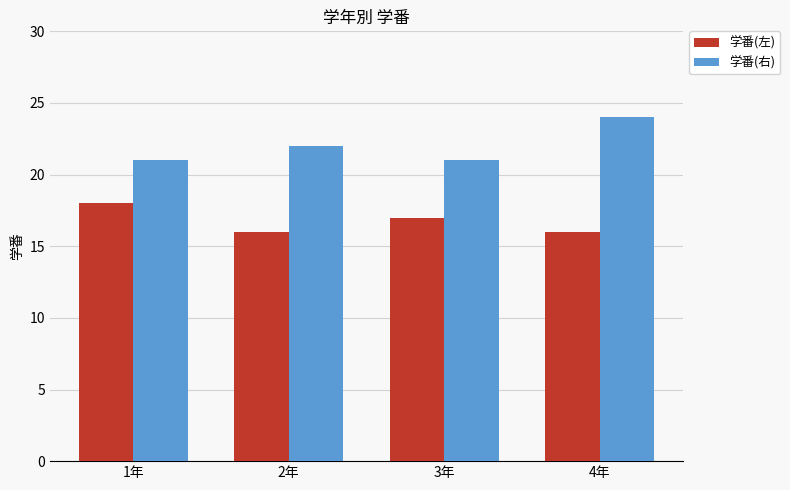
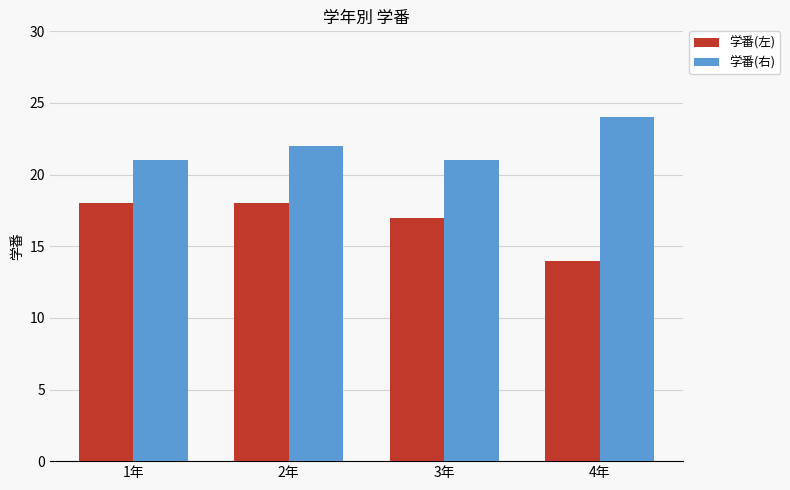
  {
    "学番(左)": {
      "1年": 18,
-     "2年": 16,
+     "2年": 18,
      "3年": 17,
-     "4年": 16
+     "4年": 14
    },
    "学番(右)": {
      "1年": 21,
      "2年": 22,
      "3年": 21,
      "4年": 24
    }
  }
